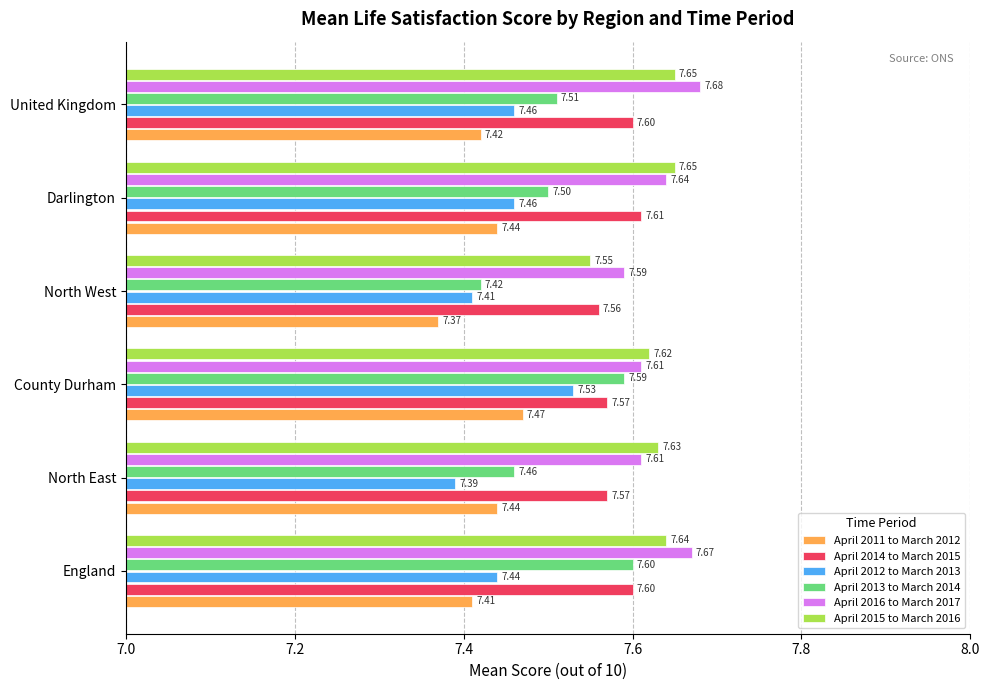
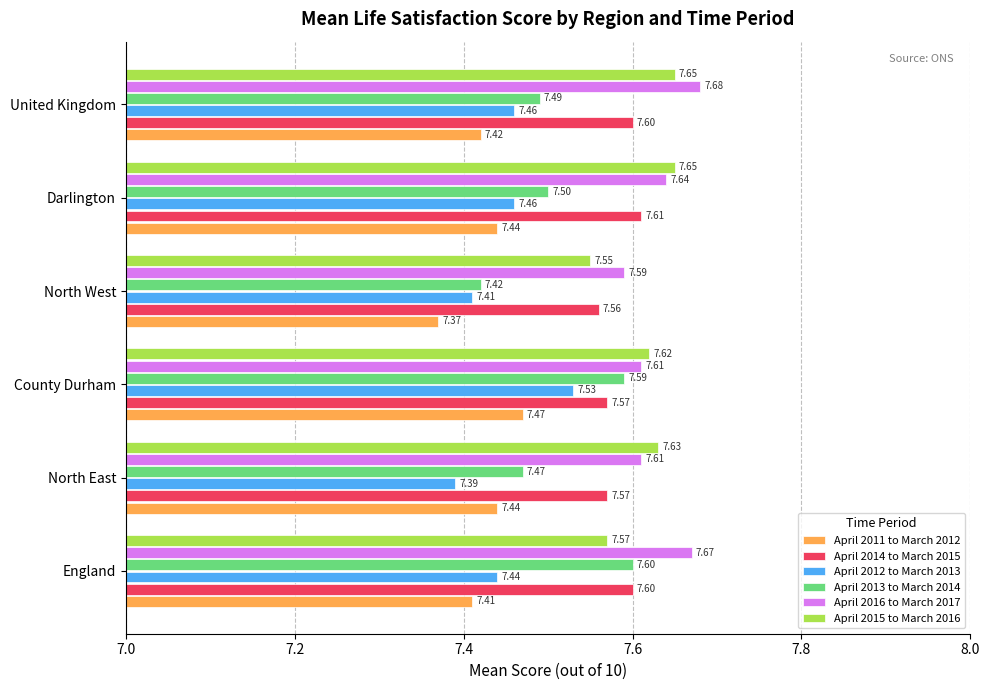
  {
    "April 2011 to March 2012": {
      "United Kingdom": 7.42,
      "Darlington": 7.44,
      "North West": 7.37,
      "County Durham": 7.47,
      "North East": 7.44,
      "England": 7.41
    },
    "April 2014 to March 2015": {
      "United Kingdom": 7.60,
      "Darlington": 7.61,
      "North West": 7.56,
      "County Durham": 7.57,
      "North East": 7.57,
      "England": 7.60
    },
    "April 2012 to March 2013": {
      "United Kingdom": 7.46,
      "Darlington": 7.46,
      "North West": 7.41,
      "County Durham": 7.53,
      "North East": 7.39,
      "England": 7.44
    },
    "April 2013 to March 2014": {
-     "United Kingdom": 7.51,
+     "United Kingdom": 7.49,
      "Darlington": 7.50,
      "North West": 7.42,
      "County Durham": 7.59,
-     "North East": 7.46,
+     "North East": 7.47,
      "England": 7.60
    },
    "April 2016 to March 2017": {
      "United Kingdom": 7.68,
      "Darlington": 7.64,
      "North West": 7.59,
      "County Durham": 7.61,
      "North East": 7.61,
      "England": 7.67
    },
    "April 2015 to March 2016": {
      "United Kingdom": 7.65,
      "Darlington": 7.65,
      "North West": 7.55,
      "County Durham": 7.62,
      "North East": 7.63,
-     "England": 7.64
+     "England": 7.57
    }
  }
